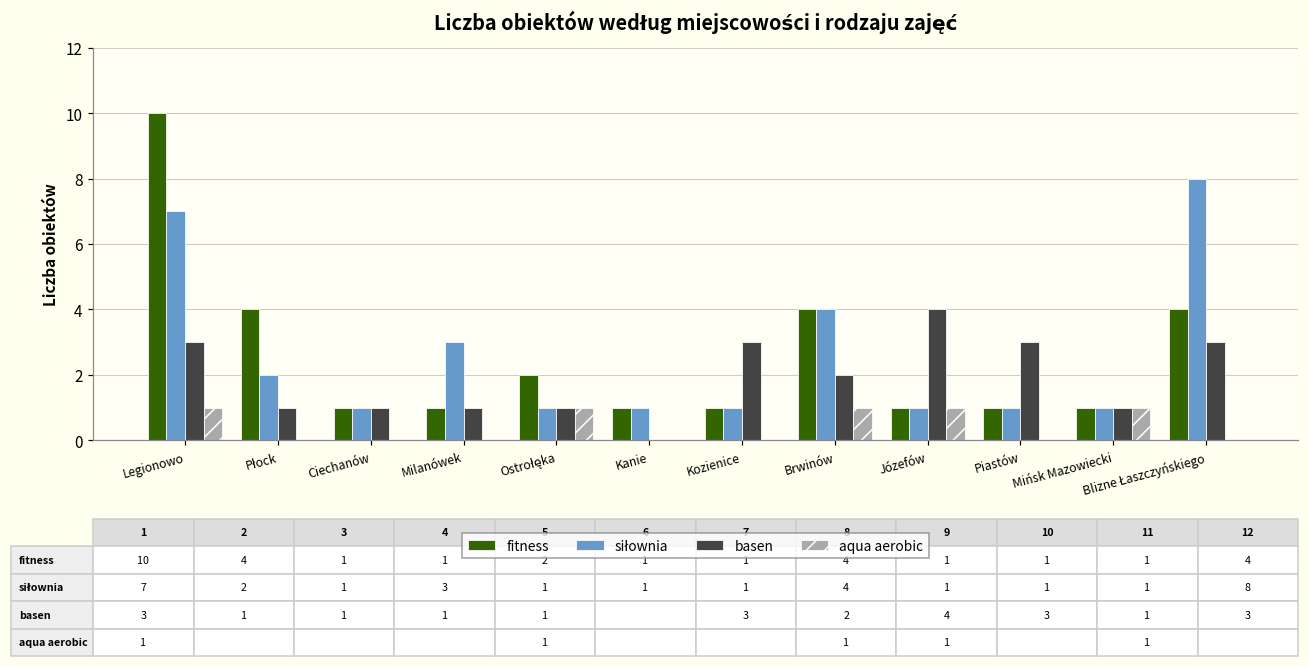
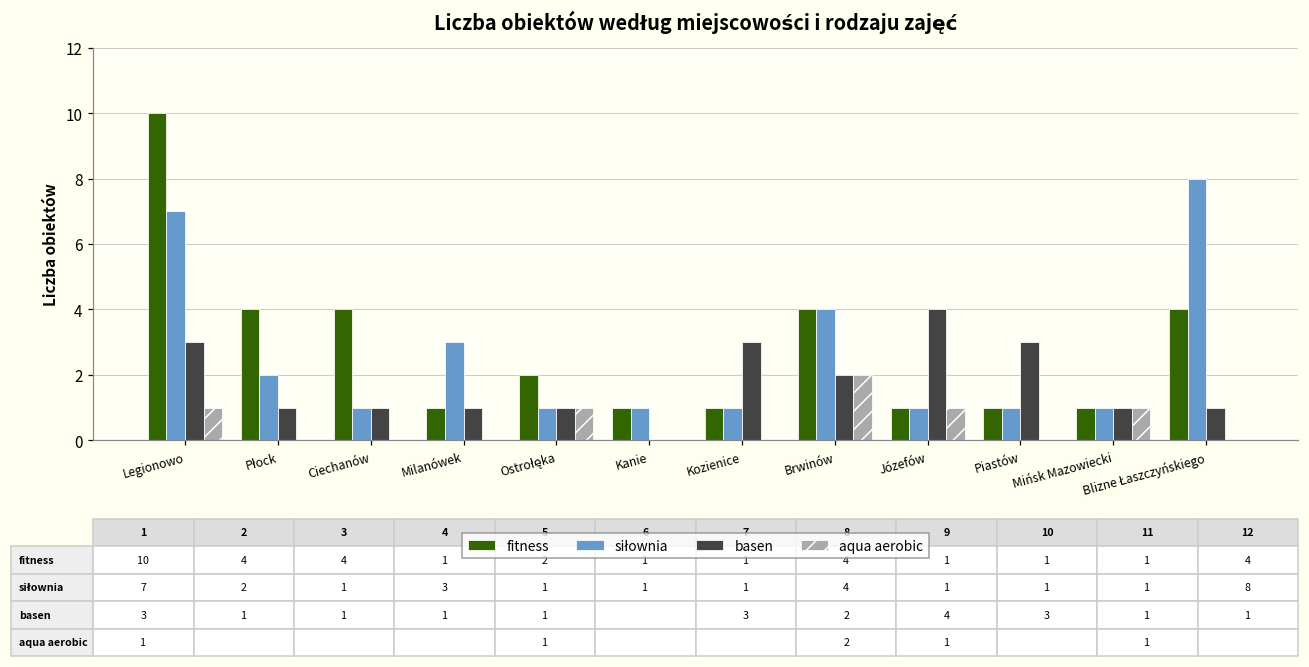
  {
    "fitness": {
-     "Ciechanów": 1
+     "Ciechanów": 4
    },
    "siłownia": {
      "Legionowo": 7.0,
      "Płock": 2.0,
      "Ciechanów": 1.0,
      "Milanówek": 3.0,
      "Ostrołęka": 1.0,
      "Kanie": 1.0,
      "Kozienice": 1.0,
      "Brwinów": 4.0,
      "Józefów": 1.0,
      "Piastów": 1.0,
      "Mińsk Mazowiecki": 1.0,
      "Blizne Łaszczyńskiego": 8.0
    },
    "basen": {
-     "Blizne Łaszczyńskiego": 3
+     "Blizne Łaszczyńskiego": 1
    },
    "aqua aerobic": {
-     "Brwinów": 1
+     "Brwinów": 2
    }
  }
